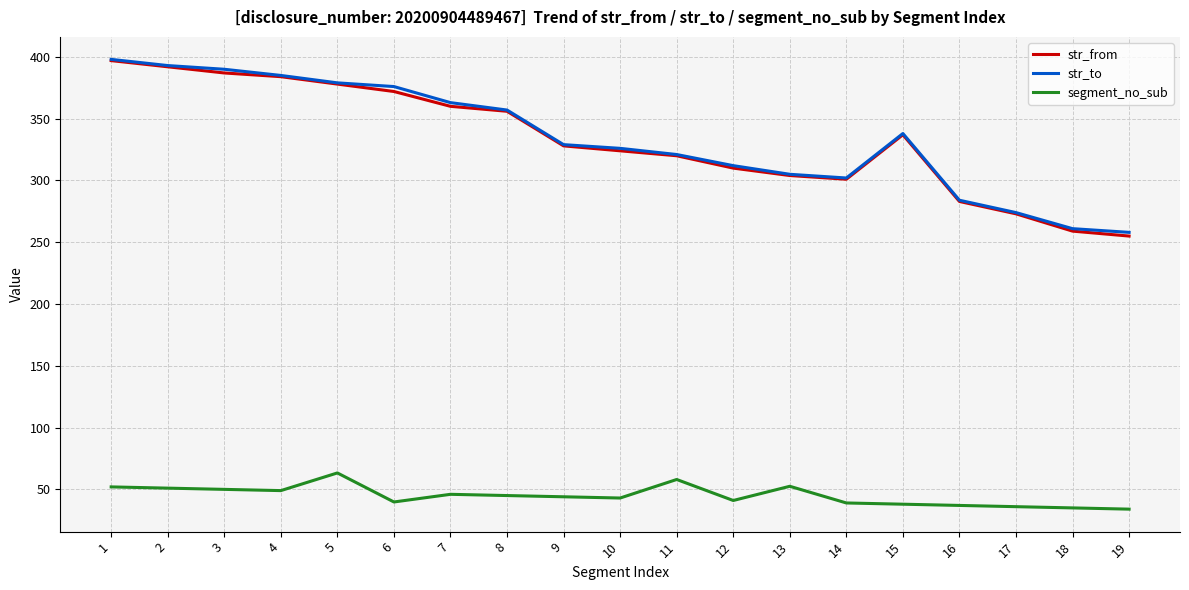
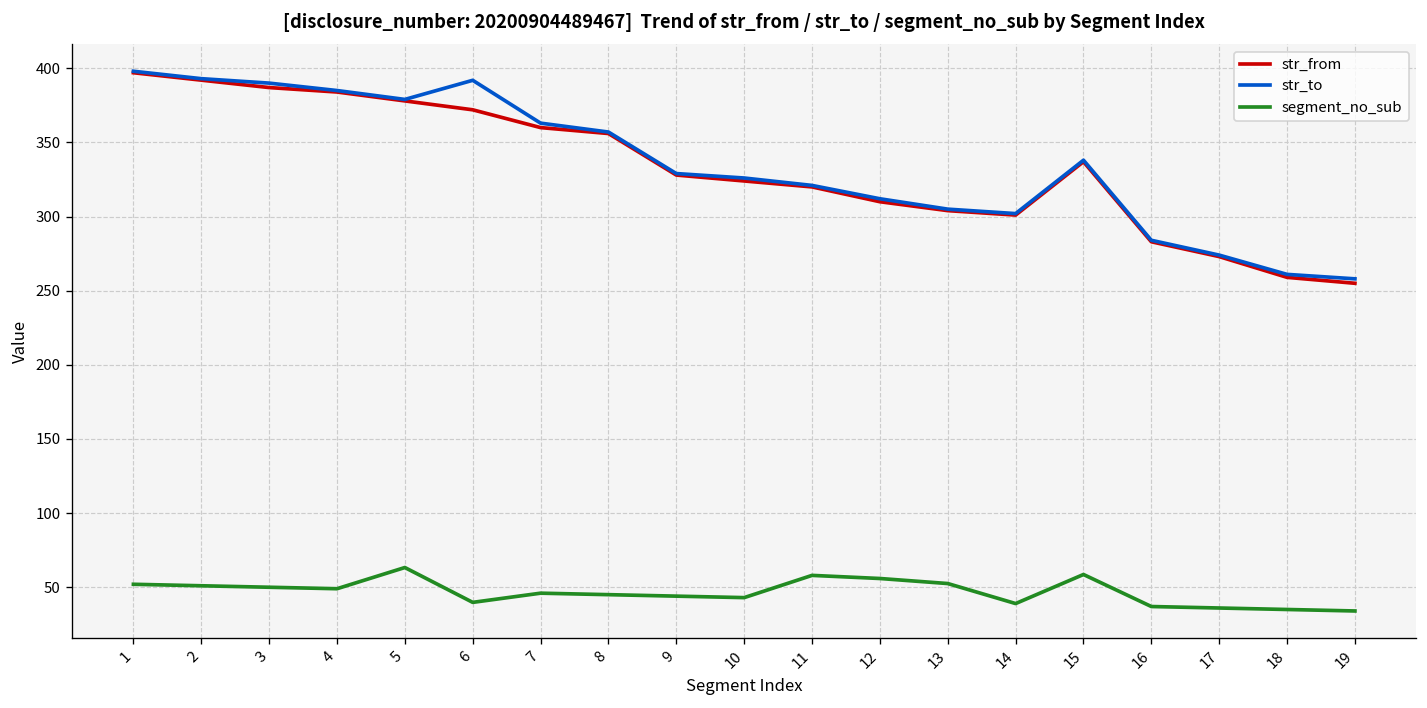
  {
    "str_from": {
      "3": 387,
      "6": 372,
      "7": 360,
      "19": 255
    },
    "str_to": {
      "3": 390,
-     "6": 376,
+     "6": 392,
      "7": 363,
      "19": 258
    },
    "segment_no_sub": {
      "1": 52,
      "2": 51,
      "3": 50,
      "4": 49,
      "5": 63,
      "6": 40,
      "7": 46,
      "8": 45,
      "9": 44,
      "10": 43,
      "11": 58,
-     "12": 41,
+     "12": 56,
      "13": 53,
      "14": 39,
-     "15": 38,
+     "15": 59,
      "16": 37,
      "17": 36,
      "18": 35,
      "19": 34
    }
  }
